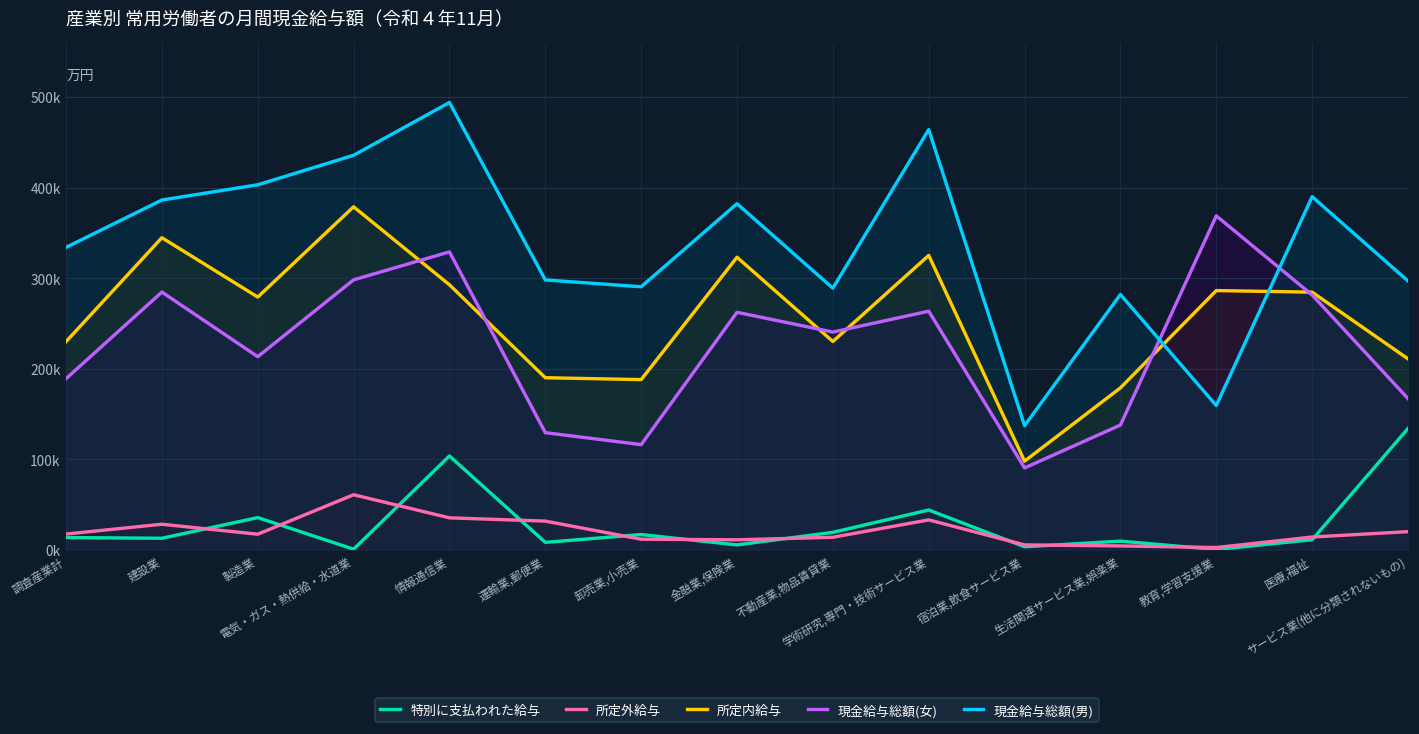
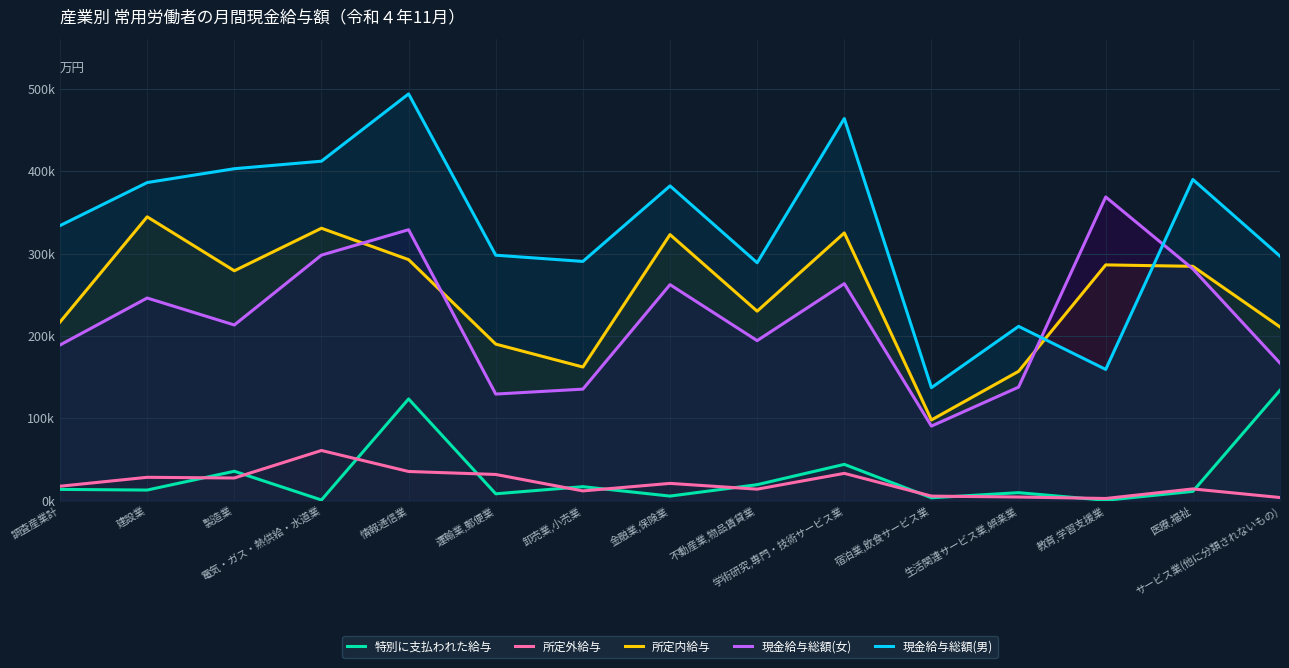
  {
    "特別に支払われた給与": {
      "調査産業計": 10000,
      "建設業": 10000,
      "製造業": 40000,
      "電気・ガス・熱供給・水道業": 0,
-     "情報通信業": 100000,
+     "情報通信業": 120000,
      "運輸業,郵便業": 10000,
      "卸売業,小売業": 20000,
      "金融業,保険業": 10000,
      "不動産業,物品賃貸業": 20000,
      "学術研究,専門・技術サービス業": 40000,
      "生活関連サービス業,娯楽業": 10000,
      "サービス業(他に分類されないもの)": 130000
    },
    "所定外給与": {
      "調査産業計": 20000,
      "建設業": 30000,
-     "製造業": 20000,
+     "製造業": 30000,
      "電気・ガス・熱供給・水道業": 60000,
      "情報通信業": 40000,
      "運輸業,郵便業": 30000,
      "卸売業,小売業": 10000,
-     "金融業,保険業": 10000,
+     "金融業,保険業": 20000,
      "不動産業,物品賃貸業": 10000,
      "学術研究,専門・技術サービス業": 30000,
      "生活関連サービス業,娯楽業": 0,
-     "サービス業(他に分類されないもの)": 20000
+     "サービス業(他に分類されないもの)": 0
    },
    "所定内給与": {
-     "調査産業計": 230000,
+     "調査産業計": 220000,
      "建設業": 340000,
      "製造業": 280000,
-     "電気・ガス・熱供給・水道業": 380000,
+     "電気・ガス・熱供給・水道業": 330000,
      "情報通信業": 290000,
      "運輸業,郵便業": 190000,
-     "卸売業,小売業": 190000,
+     "卸売業,小売業": 160000,
      "金融業,保険業": 320000,
      "不動産業,物品賃貸業": 230000,
      "学術研究,専門・技術サービス業": 330000,
      "宿泊業,飲食サービス業": 100000,
-     "生活関連サービス業,娯楽業": 180000,
+     "生活関連サービス業,娯楽業": 160000,
      "教育,学習支援業": 290000,
      "医療,福祉": 280000,
      "サービス業(他に分類されないもの)": 210000
    },
    "現金給与総額(女)": {
      "調査産業計": 190000,
-     "建設業": 280000,
+     "建設業": 250000,
      "製造業": 210000,
      "電気・ガス・熱供給・水道業": 300000,
      "情報通信業": 330000,
      "運輸業,郵便業": 130000,
-     "卸売業,小売業": 120000,
+     "卸売業,小売業": 140000,
      "金融業,保険業": 260000,
-     "不動産業,物品賃貸業": 240000,
+     "不動産業,物品賃貸業": 190000,
      "学術研究,専門・技術サービス業": 260000,
      "宿泊業,飲食サービス業": 90000,
      "生活関連サービス業,娯楽業": 140000,
      "教育,学習支援業": 370000,
      "医療,福祉": 280000,
      "サービス業(他に分類されないもの)": 170000
    },
    "現金給与総額(男)": {
      "調査産業計": 330000,
      "建設業": 390000,
      "製造業": 400000,
-     "電気・ガス・熱供給・水道業": 440000,
+     "電気・ガス・熱供給・水道業": 410000,
      "情報通信業": 490000,
      "運輸業,郵便業": 300000,
      "卸売業,小売業": 290000,
      "金融業,保険業": 380000,
      "不動産業,物品賃貸業": 290000,
      "学術研究,専門・技術サービス業": 460000,
      "宿泊業,飲食サービス業": 140000,
-     "生活関連サービス業,娯楽業": 280000,
+     "生活関連サービス業,娯楽業": 210000,
      "教育,学習支援業": 160000,
      "医療,福祉": 390000,
      "サービス業(他に分類されないもの)": 300000
    }
  }
